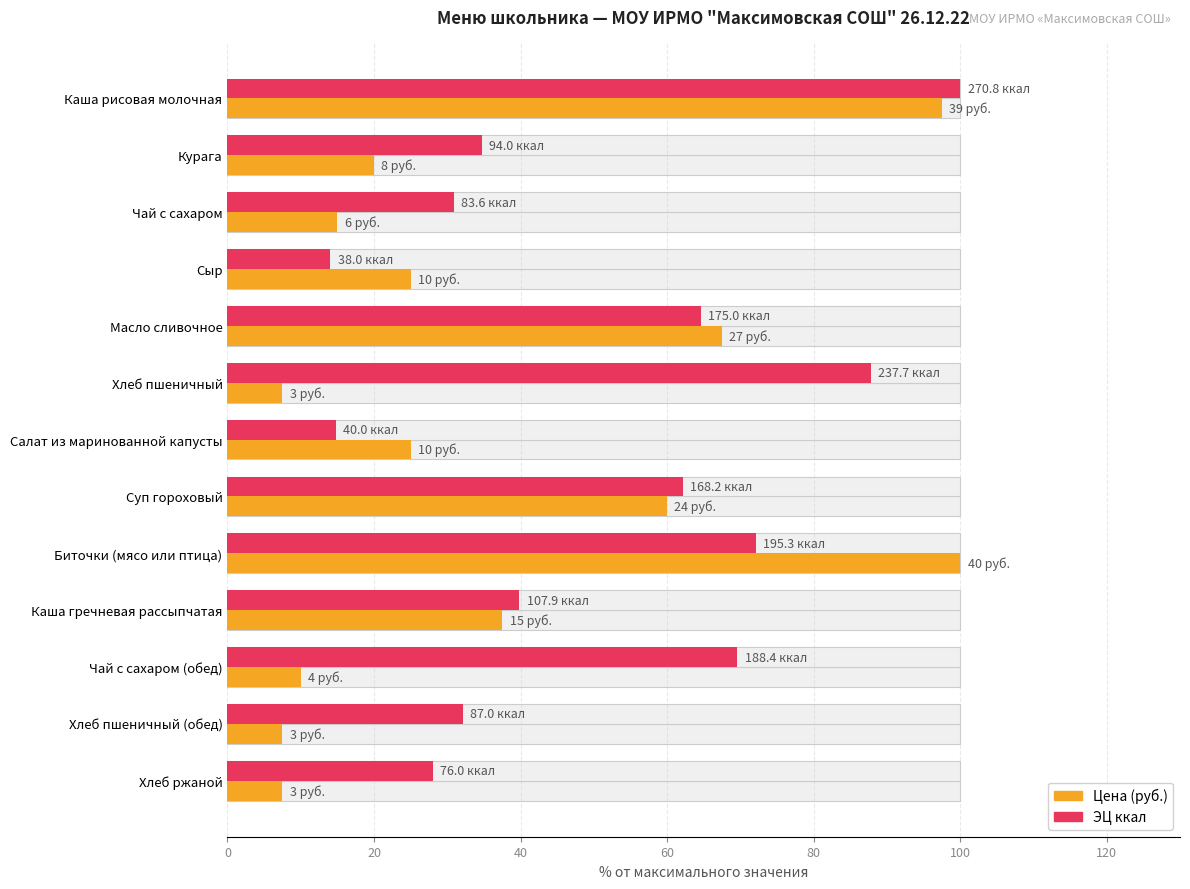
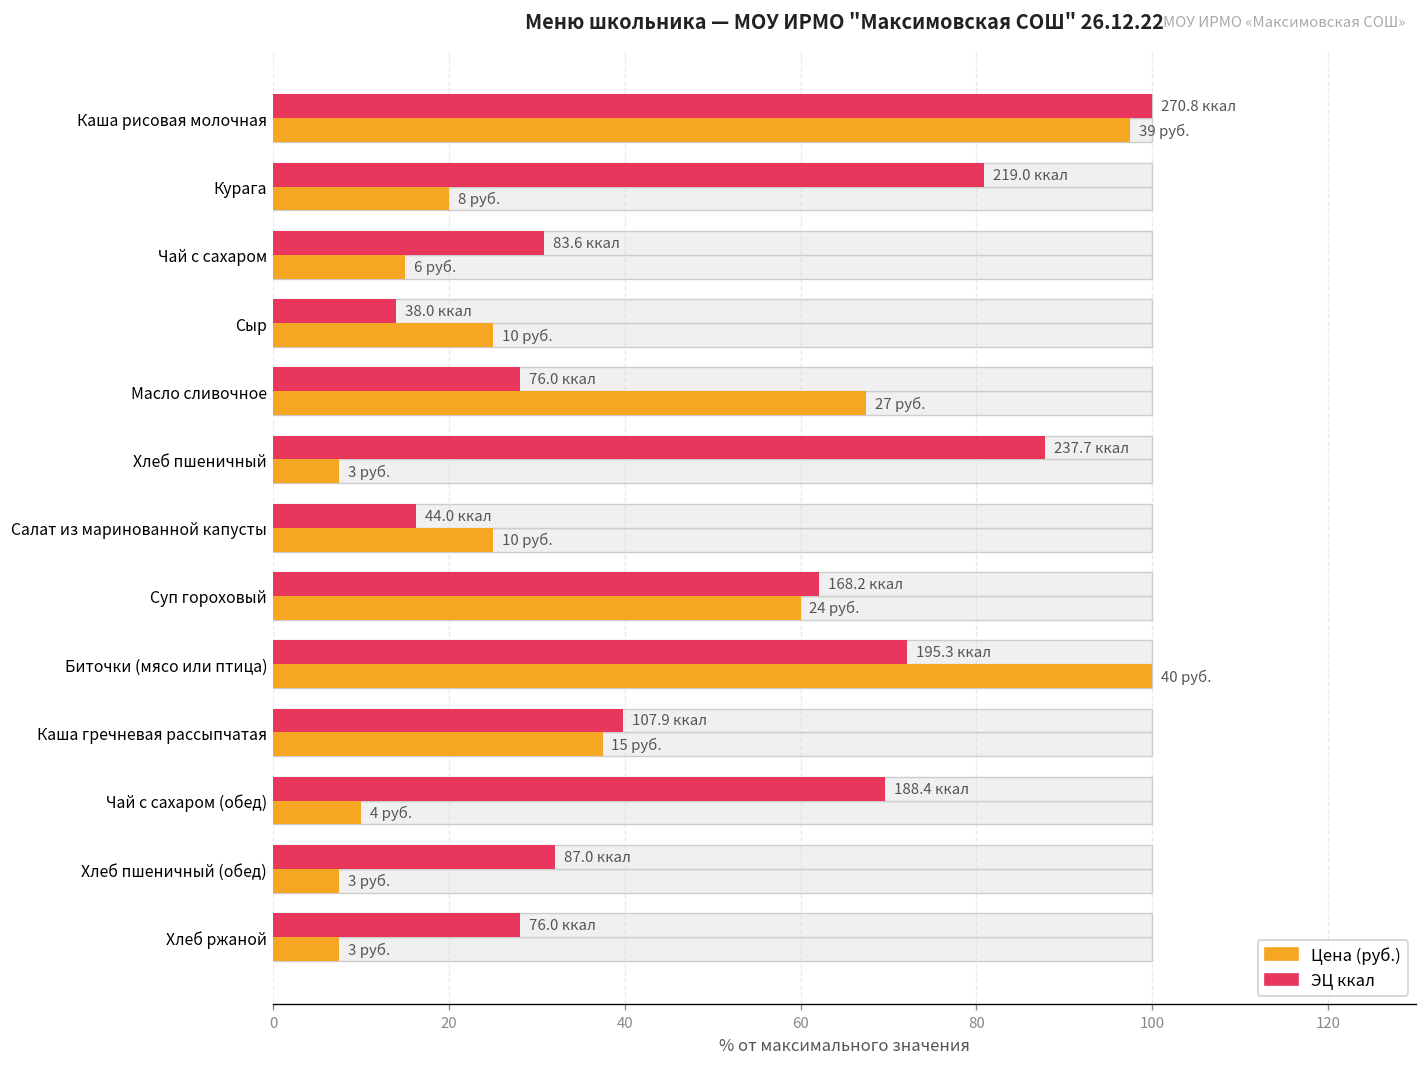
  {
    "ЭЦ ккал": {
-     "Курага": 94.0,
-     "Масло сливочное": 175.0,
-     "Салат из маринованной капусты": 40.0
+     "Курага": 219.0,
+     "Масло сливочное": 76.0,
+     "Салат из маринованной капусты": 44.0
    }
  }
